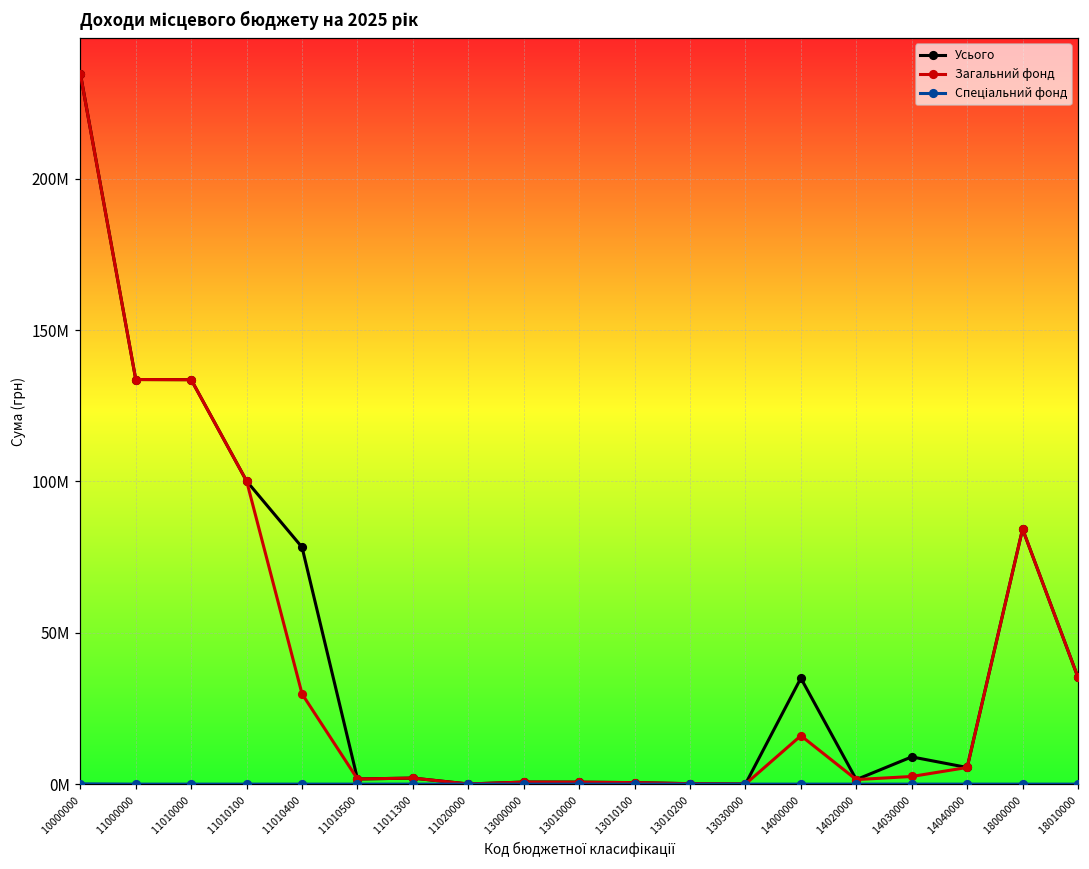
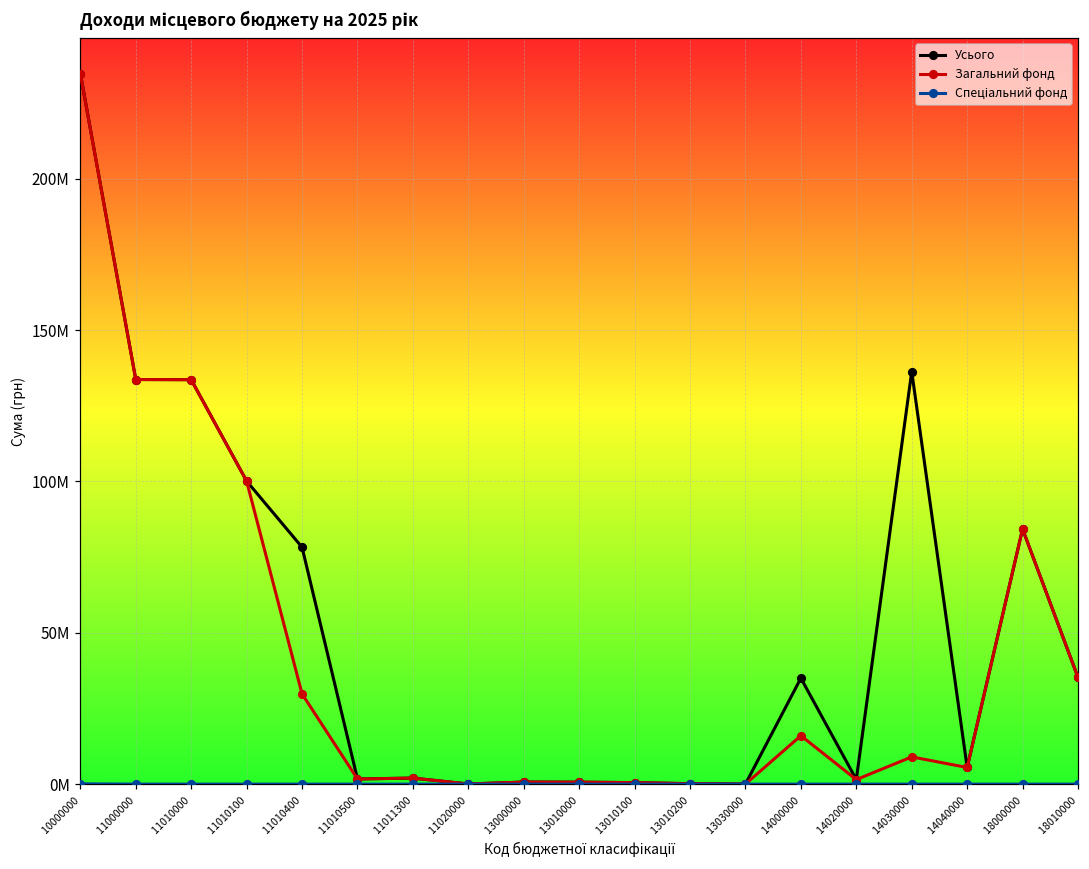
  {
    "Усього": {
      "11010400": 78000000,
      "14000000": 35000000,
-     "14030000": 9000000
+     "14030000": 136000000
    },
    "Загальний фонд": {
      "11010400": 30000000,
      "14000000": 16000000,
-     "14030000": 3000000
+     "14030000": 9000000
    },
    "Спеціальний фонд": {
      "10000000": 0,
      "11000000": 0,
      "11010000": 0,
      "11010100": 0,
      "11010400": 0,
      "11010500": 0,
      "11011300": 0,
      "14000000": 0,
      "14020000": 0,
      "14030000": 0,
      "14040000": 0,
      "18000000": 0,
      "18010000": 0
    }
  }
